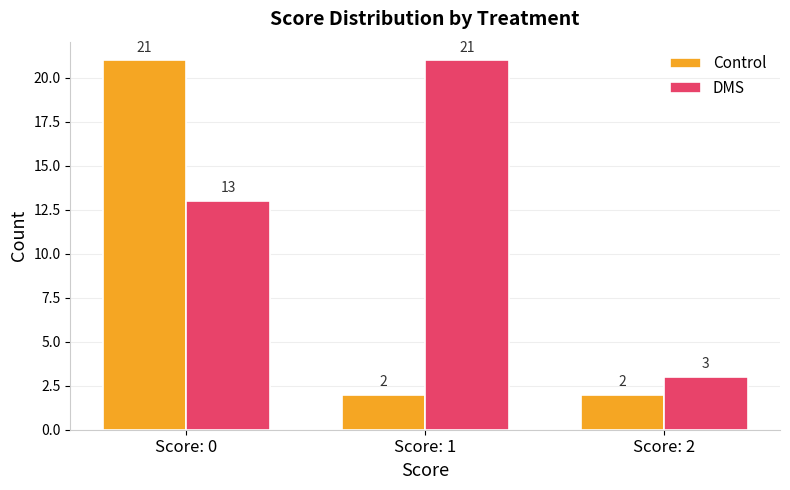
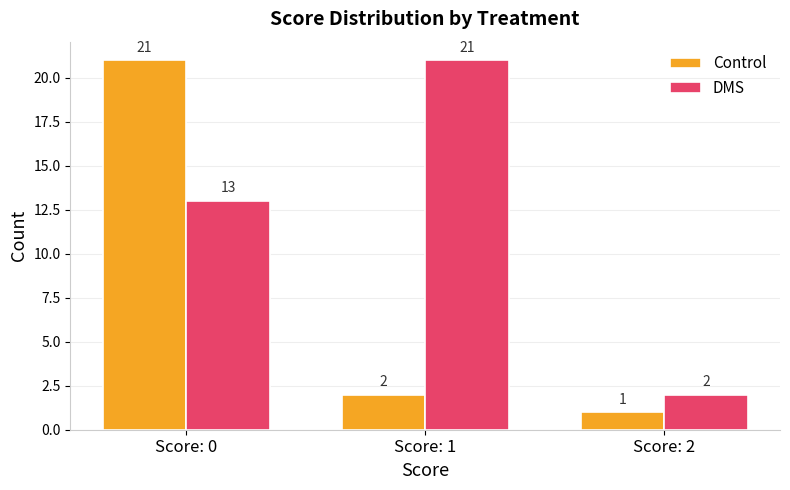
  {
    "Control": {
      "Score: 0": 21,
      "Score: 1": 2,
-     "Score: 2": 2
+     "Score: 2": 1
    },
    "DMS": {
      "Score: 0": 13,
      "Score: 1": 21,
-     "Score: 2": 3
+     "Score: 2": 2
    }
  }
